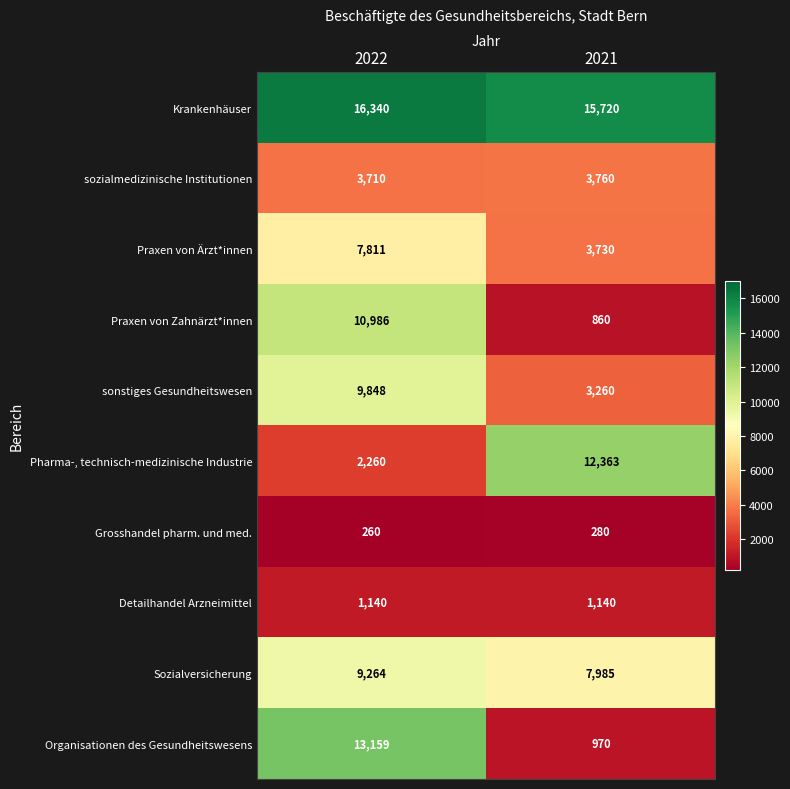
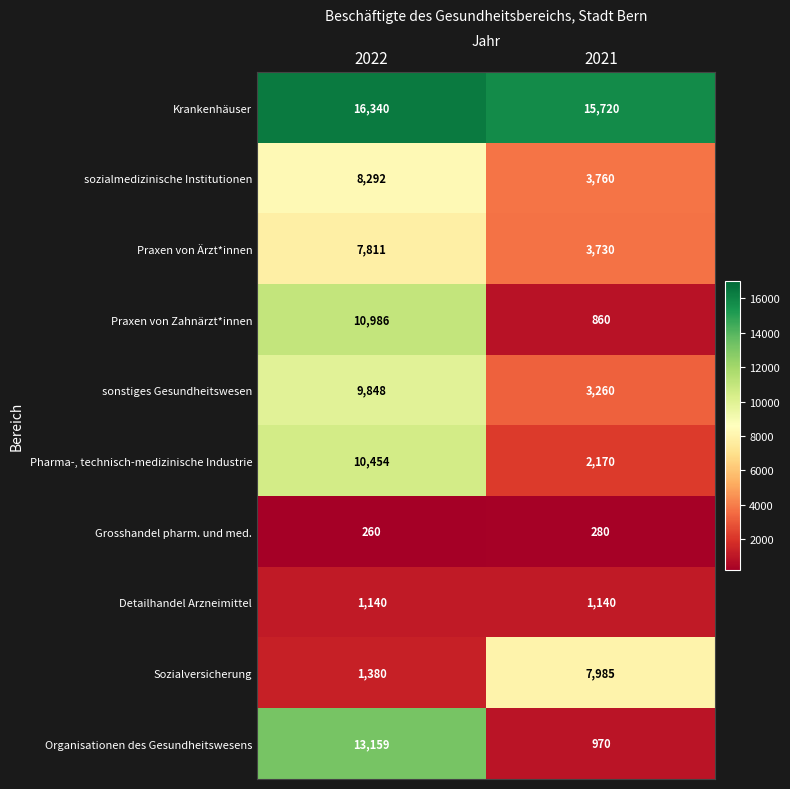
  {
    "Krankenhäuser": {
      "2022": "16,340",
      "2021": "15,720"
    },
    "sozialmedizinische Institutionen": {
-     "2022": "3,710",
+     "2022": "8,292",
      "2021": "3,760"
    },
    "Praxen von Ärzt*innen": {
      "2022": "7,811",
      "2021": "3,730"
    },
    "Praxen von Zahnärzt*innen": {
      "2022": "10,986",
      "2021": "860"
    },
    "sonstiges Gesundheitswesen": {
      "2022": "9,848",
      "2021": "3,260"
    },
    "Pharma-, technisch-medizinische Industrie": {
-     "2022": "2,260",
-     "2021": "12,363"
+     "2022": "10,454",
+     "2021": "2,170"
    },
    "Grosshandel pharm. und med.": {
      "2022": "260",
      "2021": "280"
    },
    "Detailhandel Arzneimittel": {
      "2022": "1,140",
      "2021": "1,140"
    },
    "Sozialversicherung": {
-     "2022": "9,264",
+     "2022": "1,380",
      "2021": "7,985"
    },
    "Organisationen des Gesundheitswesens": {
      "2022": "13,159",
      "2021": "970"
    }
  }
